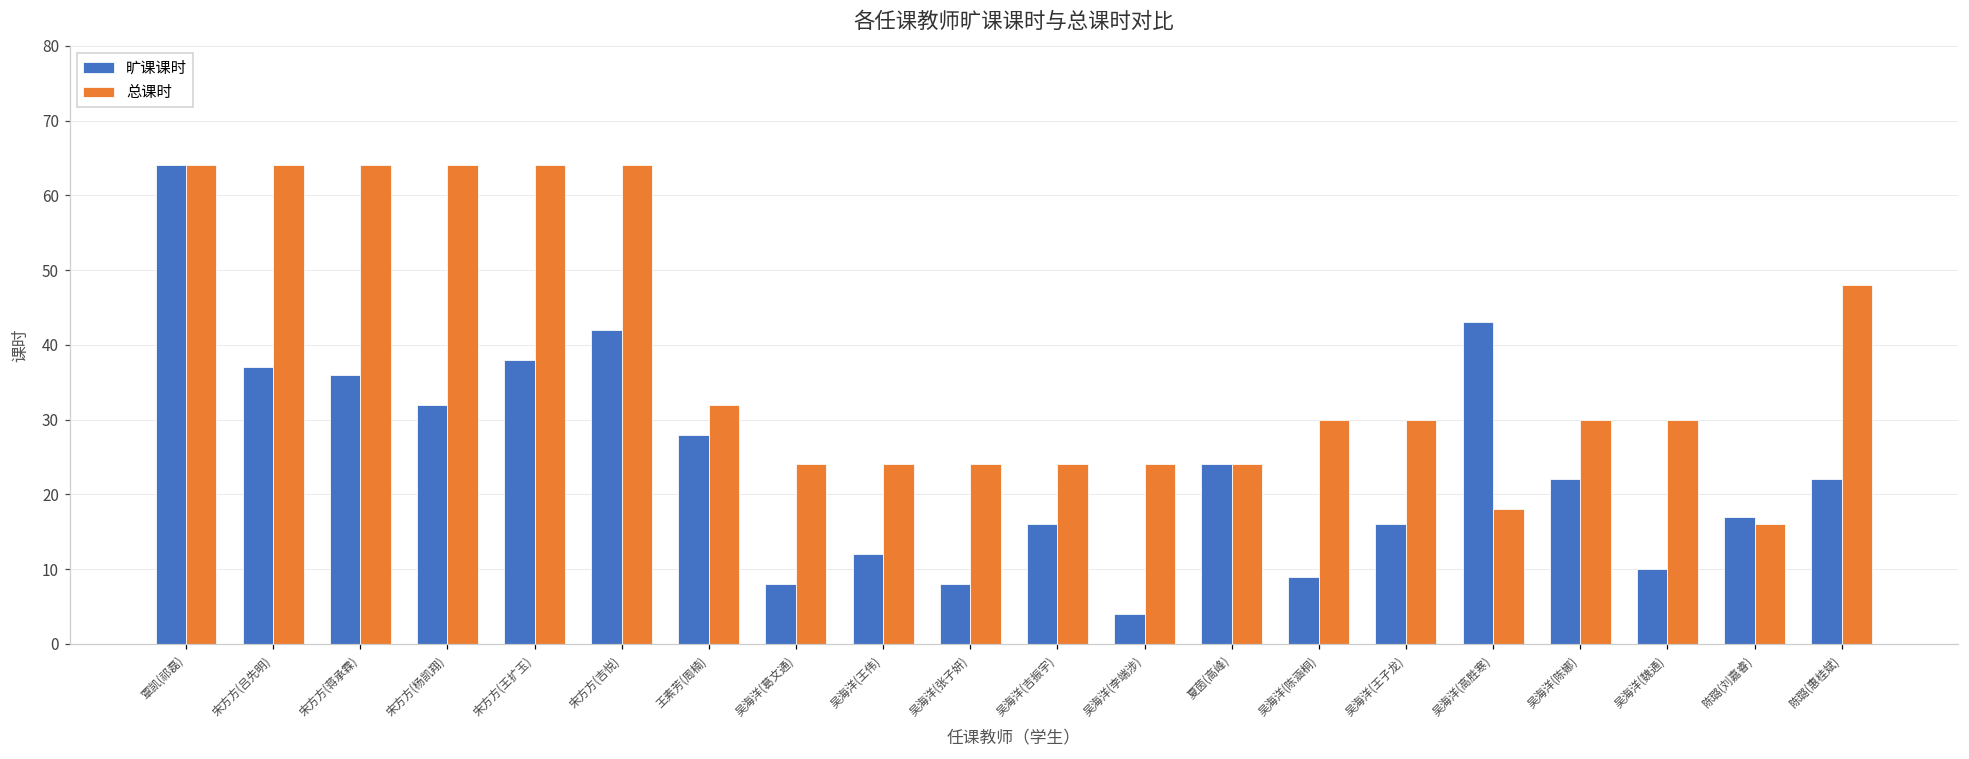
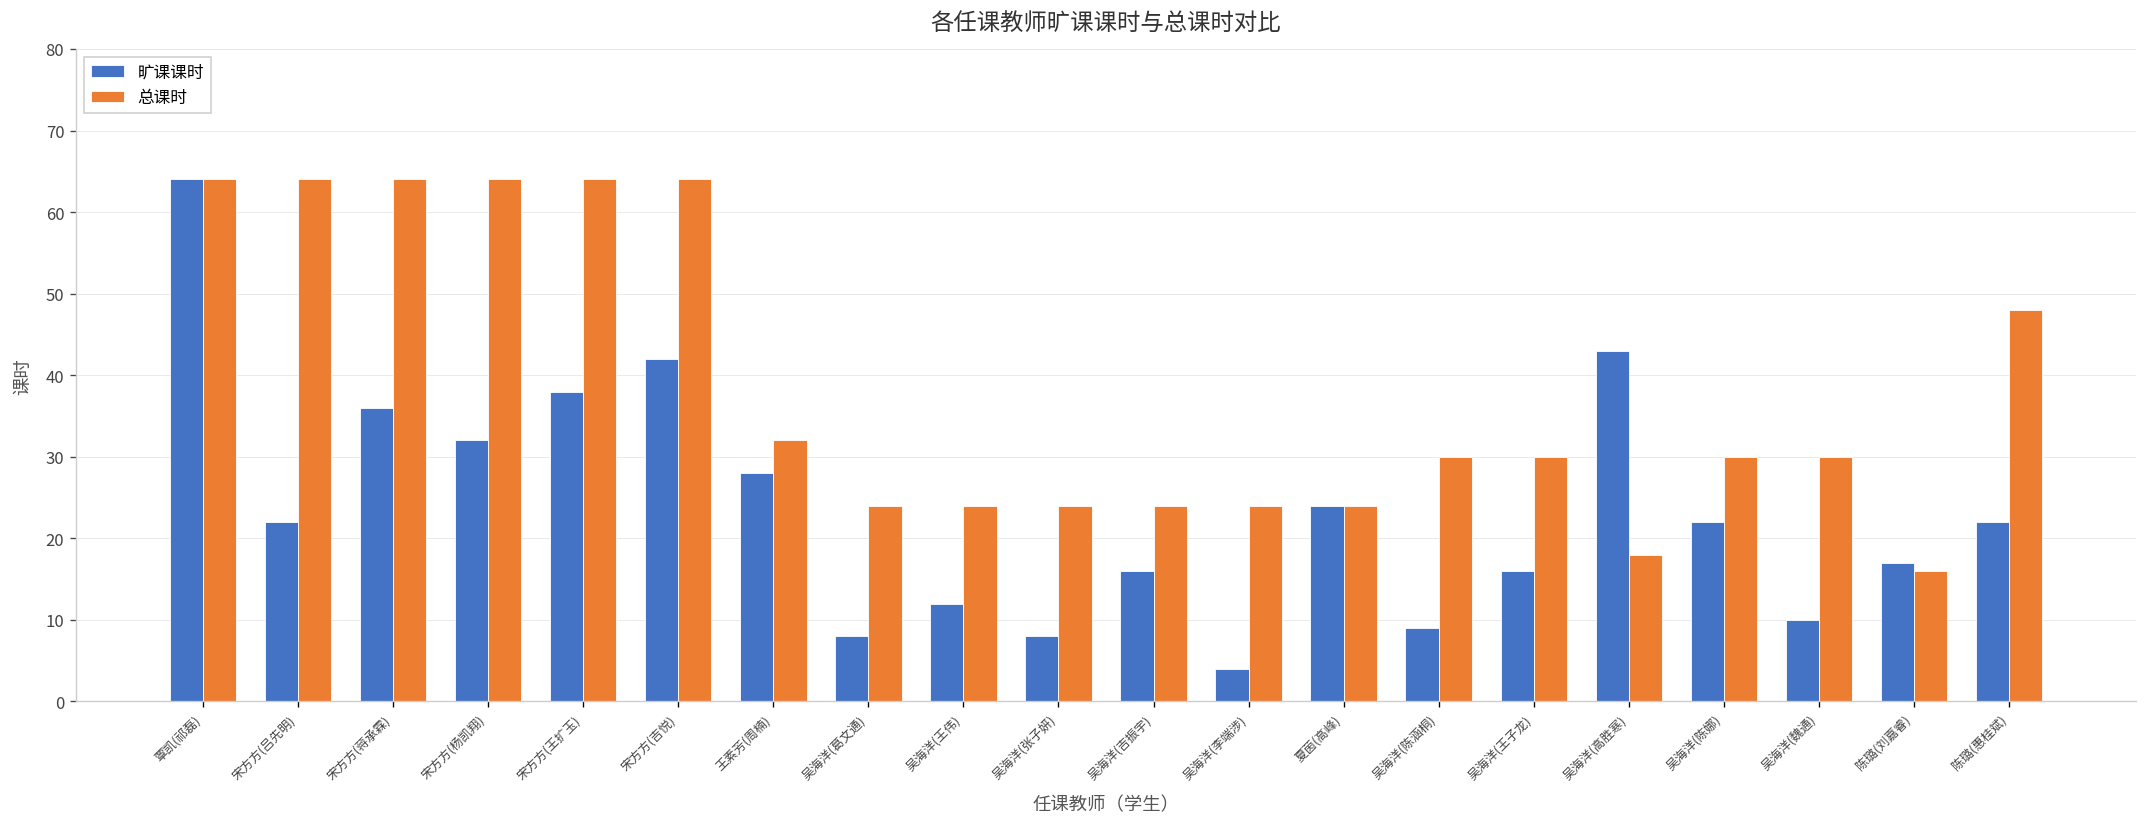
  {
    "旷课课时": {
      "覃凯(祁磊)": 64,
-     "宋方方(吕先明)": 37,
+     "宋方方(吕先明)": 22,
      "宋方方(蒋承霖)": 36,
      "宋方方(杨凯翔)": 32,
      "宋方方(王扩玉)": 38,
      "宋方方(吉悦)": 42,
      "王素芳(周楠)": 28,
      "吴海洋(葛文通)": 8,
      "吴海洋(王伟)": 12,
      "吴海洋(张子妍)": 8,
      "吴海洋(吉振宇)": 16,
      "吴海洋(李端涉)": 4,
      "夏茵(高峰)": 24,
      "吴海洋(陈涵桐)": 9,
      "吴海洋(王子龙)": 16,
      "吴海洋(高胜寒)": 43,
      "吴海洋(陈娜)": 22,
      "吴海洋(魏通)": 10,
      "陈璐(刘嘉睿)": 17,
      "陈璐(惠桂斌)": 22
    },
    "总课时": {
      "覃凯(祁磊)": 64,
      "宋方方(吕先明)": 64,
      "宋方方(蒋承霖)": 64,
      "宋方方(杨凯翔)": 64,
      "宋方方(王扩玉)": 64,
      "宋方方(吉悦)": 64,
      "王素芳(周楠)": 32,
      "吴海洋(葛文通)": 24,
      "吴海洋(王伟)": 24,
      "吴海洋(张子妍)": 24,
      "吴海洋(吉振宇)": 24,
      "吴海洋(李端涉)": 24,
      "夏茵(高峰)": 24,
      "吴海洋(陈涵桐)": 30,
      "吴海洋(王子龙)": 30,
      "吴海洋(高胜寒)": 18,
      "吴海洋(陈娜)": 30,
      "吴海洋(魏通)": 30,
      "陈璐(刘嘉睿)": 16,
      "陈璐(惠桂斌)": 48
    }
  }
